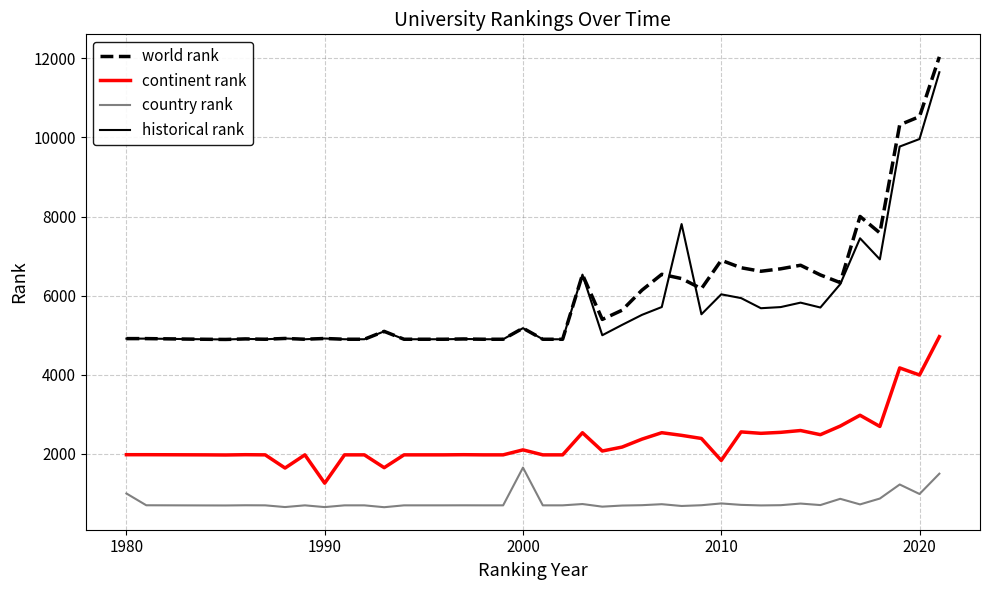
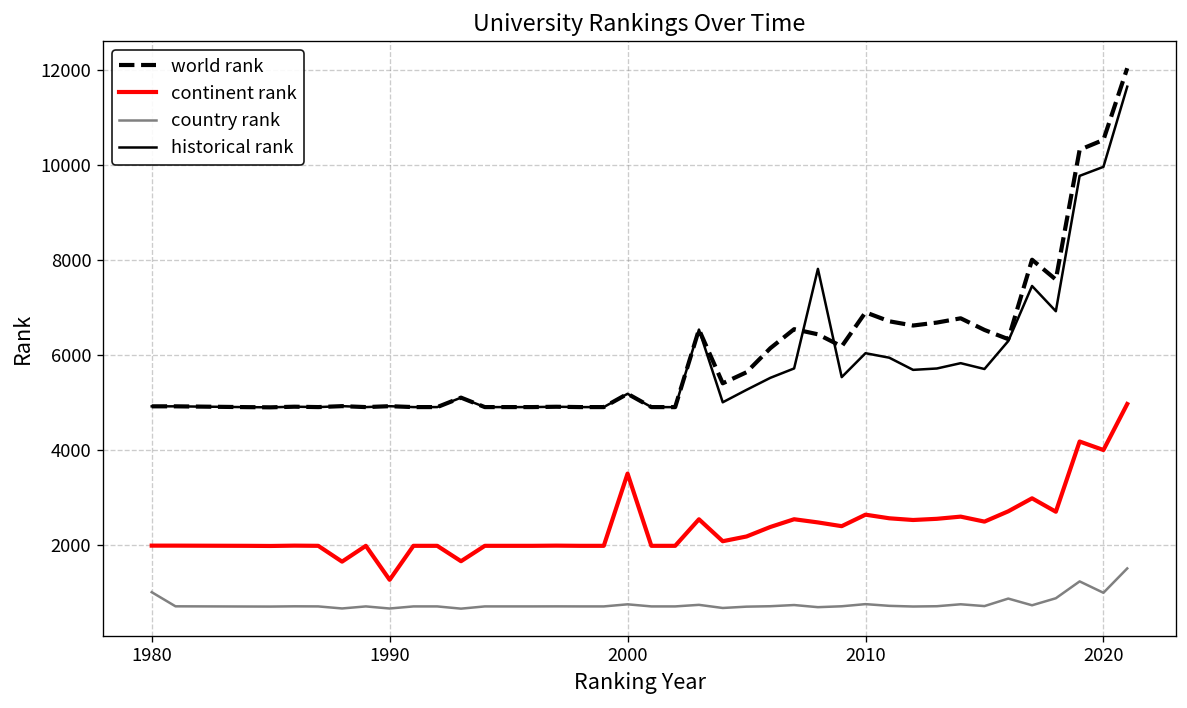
  {
    "continent rank": {
      "1980": 2000,
      "1990": 1300,
-     "2000": 2100,
-     "2010": 1800,
+     "2000": 3500,
+     "2010": 2600,
      "2020": 4000
    },
    "country rank": {
      "1980": 1000,
      "1990": 700,
-     "2000": 1700,
+     "2000": 700,
      "2010": 800,
      "2020": 1000
    }
  }
